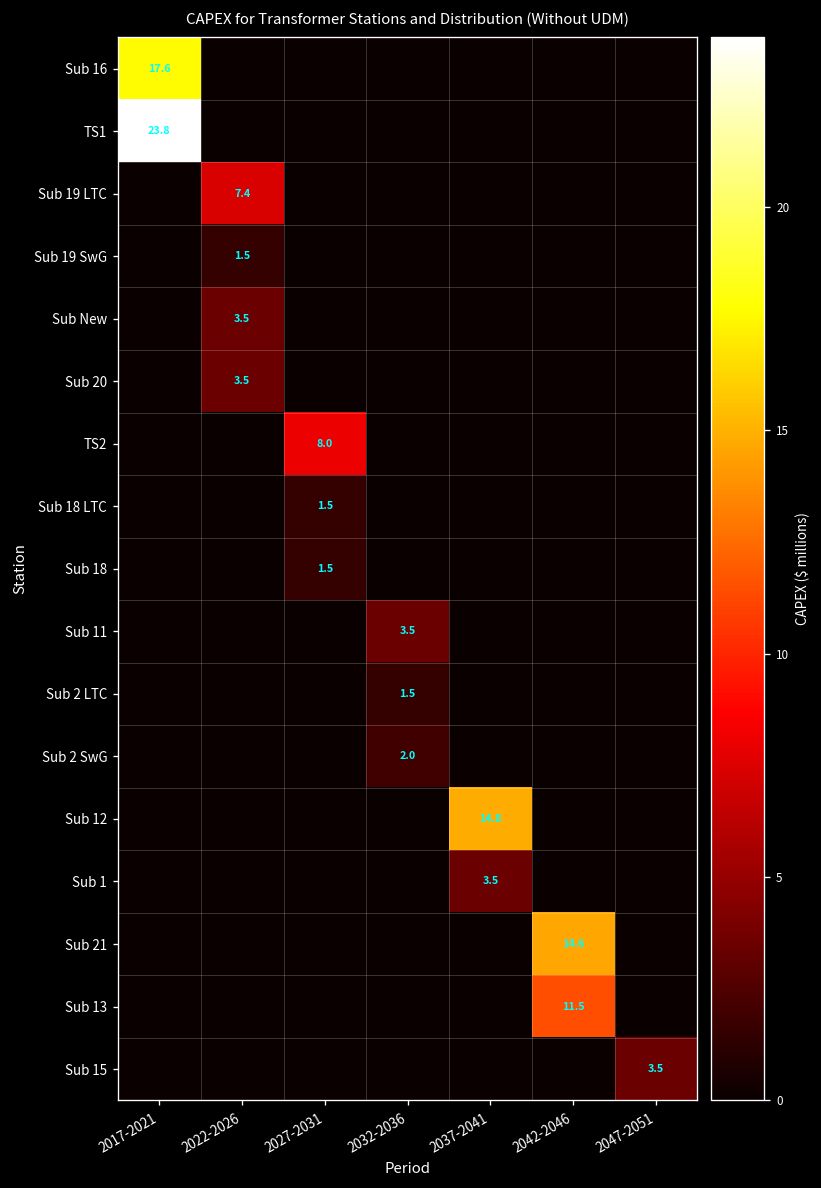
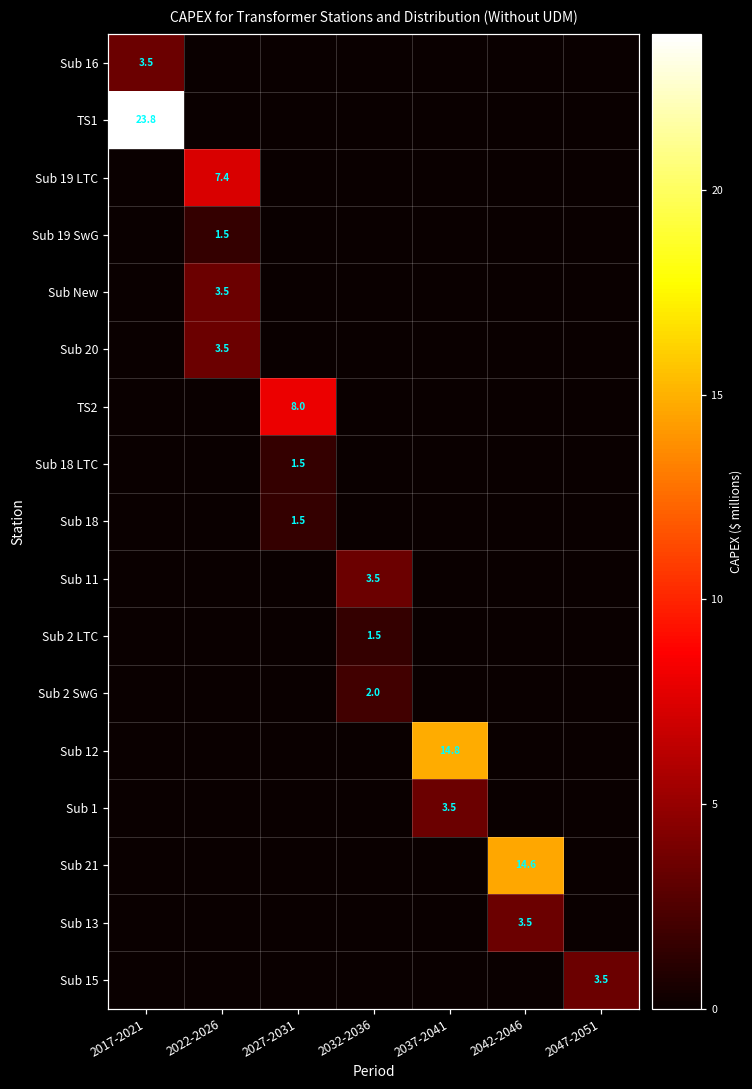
  {
    "Sub 16": {
-     "2017-2021": 17.6
+     "2017-2021": 3.5
    },
    "TS1": {
      "2017-2021": 23.8
    },
    "Sub 19 LTC": {
      "2022-2026": 7.4
    },
    "Sub 19 SwG": {
      "2022-2026": 1.5
    },
    "Sub New": {
      "2022-2026": 3.5
    },
    "Sub 20": {
      "2022-2026": 3.5
    },
    "TS2": {
      "2027-2031": 8.0
    },
    "Sub 18 LTC": {
      "2027-2031": 1.5
    },
    "Sub 18": {
      "2027-2031": 1.5
    },
    "Sub 11": {
      "2032-2036": 3.5
    },
    "Sub 2 LTC": {
      "2032-2036": 1.5
    },
    "Sub 2 SwG": {
      "2032-2036": 2.0
    },
    "Sub 12": {
      "2037-2041": 14.8
    },
    "Sub 1": {
      "2037-2041": 3.5
    },
    "Sub 21": {
      "2042-2046": 14.6
    },
    "Sub 13": {
-     "2042-2046": 11.5
+     "2042-2046": 3.5
    },
    "Sub 15": {
      "2047-2051": 3.5
    }
  }
